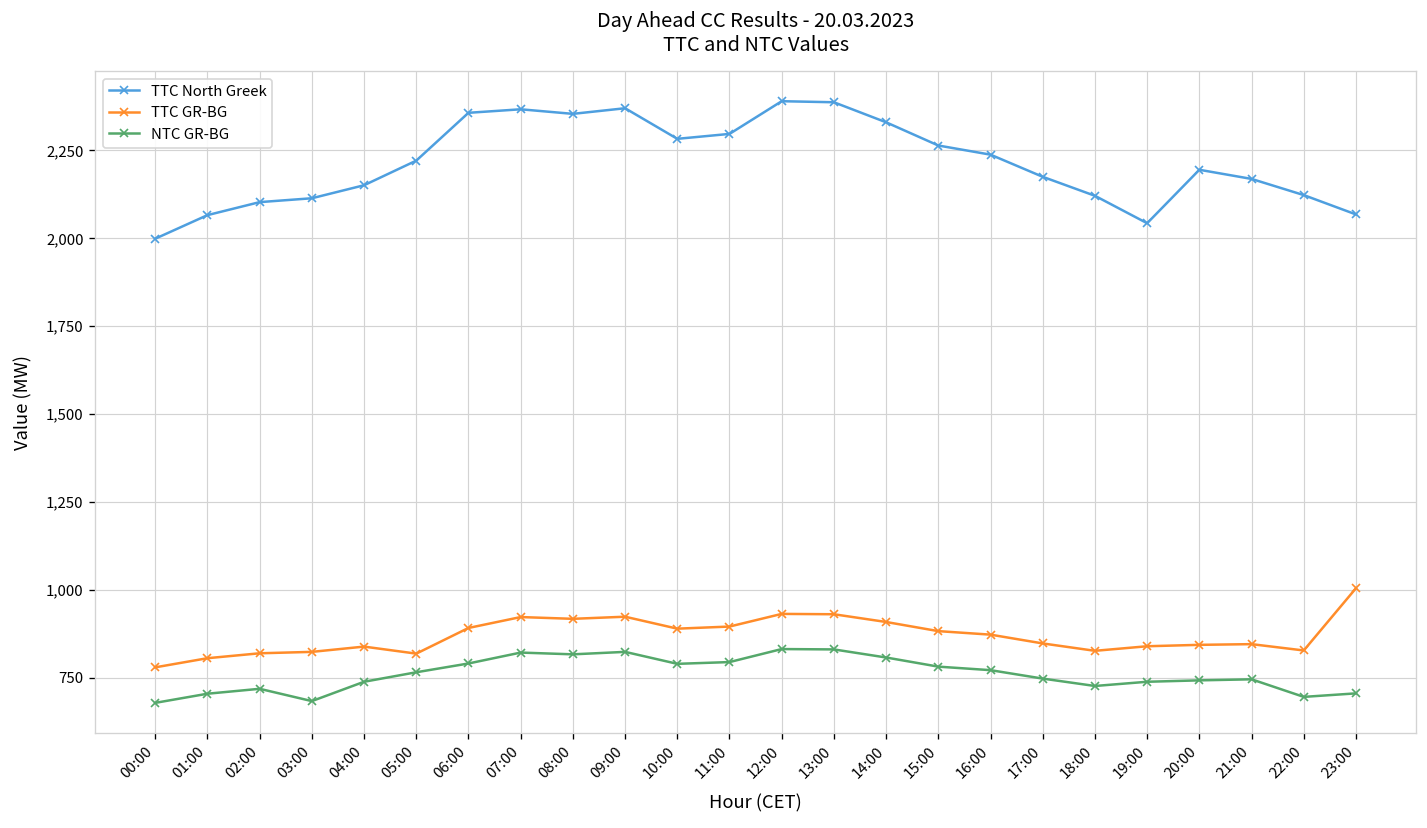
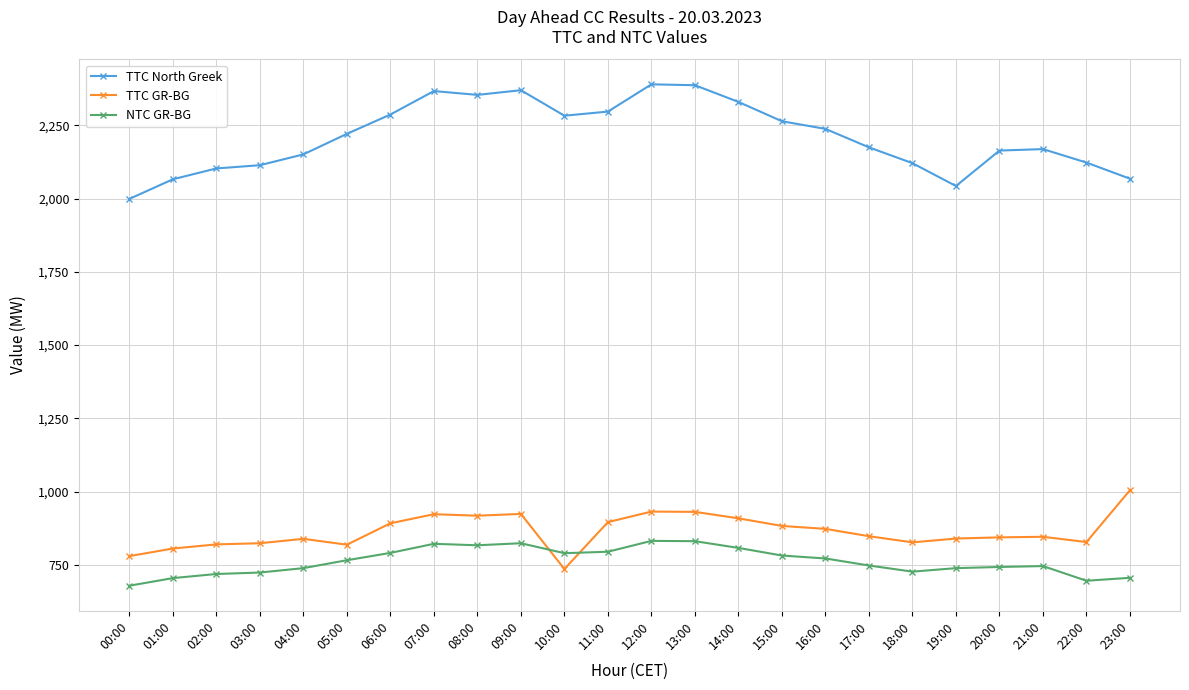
  {
    "TTC North Greek": {
      "00:00": "2,000",
      "01:00": "2,070",
      "02:00": "2,100",
      "03:00": "2,110",
      "04:00": "2,150",
      "05:00": "2,220",
-     "06:00": "2,360",
+     "06:00": "2,290",
      "07:00": "2,370",
      "08:00": "2,350",
      "09:00": "2,370",
      "10:00": "2,280",
      "11:00": "2,300",
      "12:00": "2,390",
      "13:00": "2,390",
      "14:00": "2,330",
      "15:00": "2,260",
      "16:00": "2,240",
      "17:00": "2,180",
      "18:00": "2,120",
      "19:00": "2,040",
-     "20:00": "2,200",
+     "20:00": "2,160",
      "21:00": "2,170",
      "22:00": "2,120",
      "23:00": "2,070"
    },
    "TTC GR-BG": {
      "00:00": "780",
      "01:00": "810",
      "02:00": "820",
      "03:00": "820",
      "04:00": "840",
      "05:00": "820",
      "06:00": "890",
      "07:00": "920",
      "08:00": "920",
      "09:00": "920",
-     "10:00": "890",
+     "10:00": "740",
      "11:00": "900",
      "12:00": "930",
      "13:00": "930",
      "14:00": "910",
      "15:00": "880",
      "16:00": "870",
      "17:00": "850",
      "18:00": "830",
      "19:00": "840",
      "20:00": "840",
      "21:00": "850",
      "22:00": "830",
      "23:00": "1,010"
    },
    "NTC GR-BG": {
      "00:00": "680",
      "01:00": "710",
      "02:00": "720",
-     "03:00": "680",
+     "03:00": "720",
      "04:00": "740",
      "05:00": "770",
      "06:00": "790",
      "07:00": "820",
      "08:00": "820",
      "09:00": "820",
      "10:00": "790",
      "11:00": "800",
      "12:00": "830",
      "13:00": "830",
      "14:00": "810",
      "15:00": "780",
      "16:00": "770",
      "17:00": "750",
      "18:00": "730",
      "19:00": "740",
      "20:00": "740",
      "21:00": "750",
      "22:00": "700",
      "23:00": "710"
    }
  }
